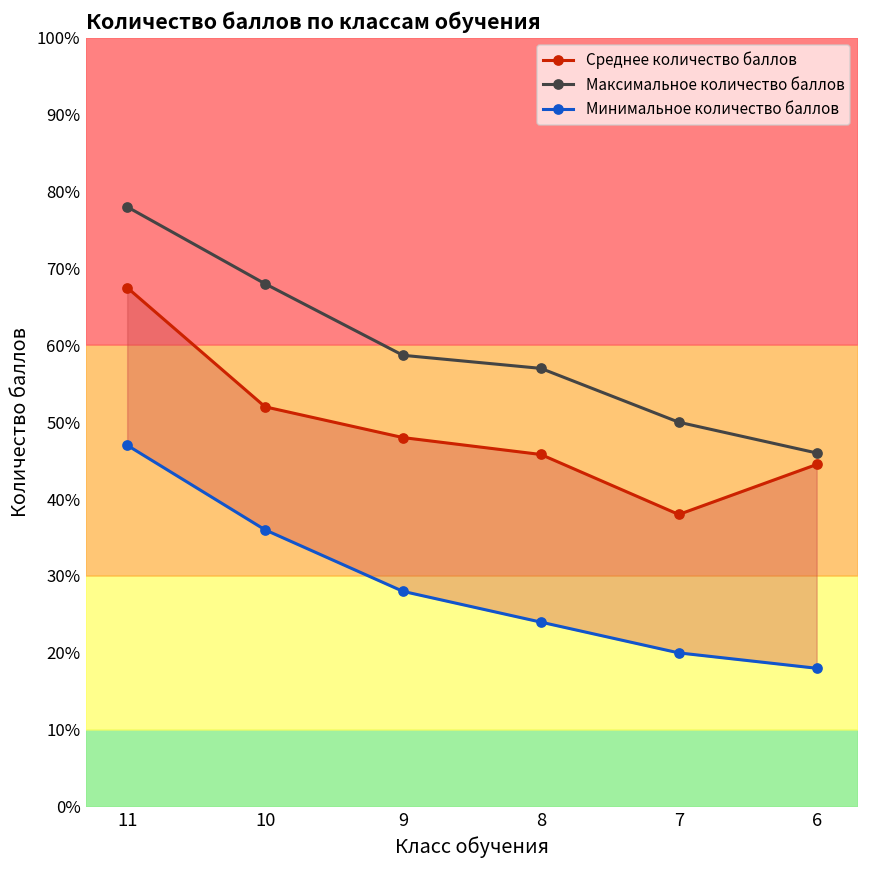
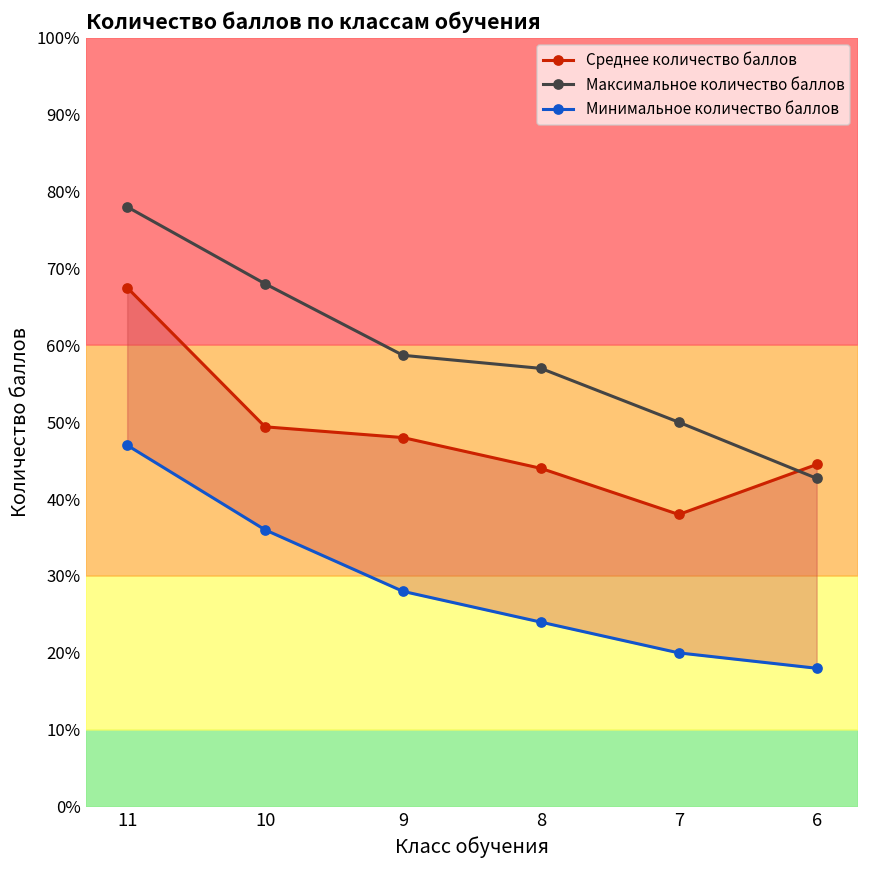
  {
    "Среднее количество баллов": {
      "11": "68%",
-     "10": "52%",
+     "10": "49%",
      "9": "48%",
-     "8": "46%",
+     "8": "44%",
      "7": "38%",
      "6": "45%"
    },
    "Максимальное количество баллов": {
      "11": "78%",
      "10": "68%",
      "9": "59%",
      "8": "57%",
      "7": "50%",
-     "6": "46%"
+     "6": "43%"
    },
    "Минимальное количество баллов": {
      "11": "47%",
      "10": "36%",
      "9": "28%",
      "8": "24%",
      "7": "20%",
      "6": "18%"
    }
  }
